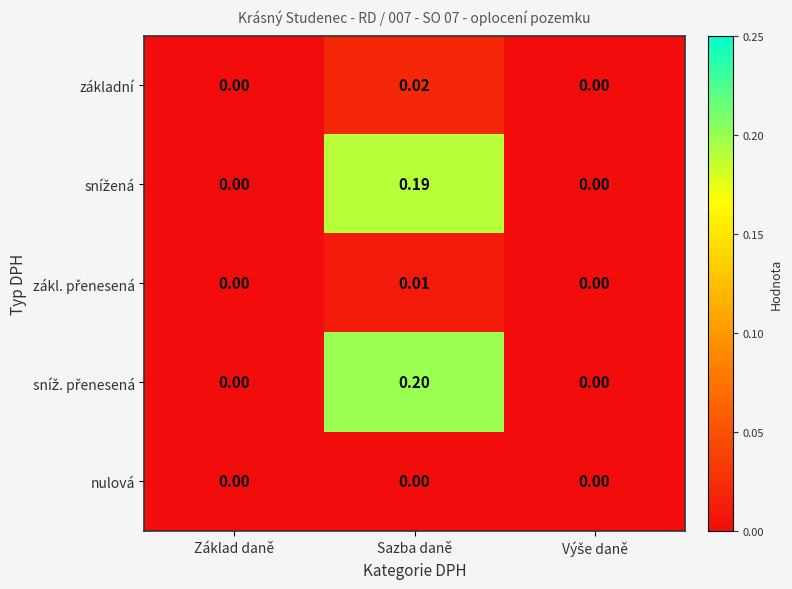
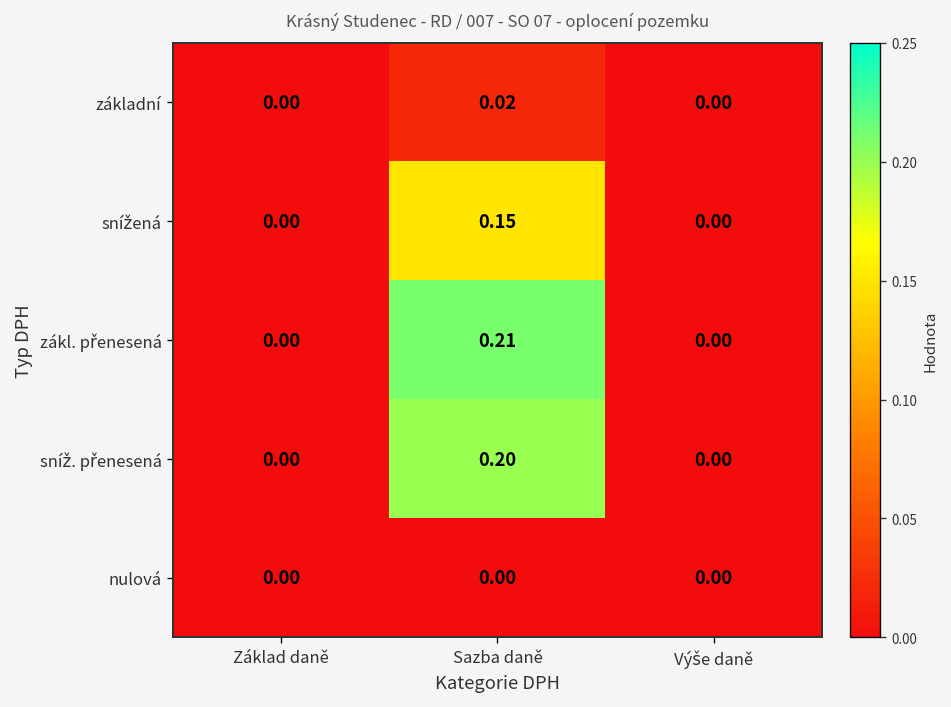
  {
    "základní": {
      "Základ daně": 0.00,
      "Sazba daně": 0.02,
      "Výše daně": 0.00
    },
    "snížená": {
      "Základ daně": 0.00,
-     "Sazba daně": 0.19,
+     "Sazba daně": 0.15,
      "Výše daně": 0.00
    },
    "zákl. přenesená": {
      "Základ daně": 0.00,
-     "Sazba daně": 0.01,
+     "Sazba daně": 0.21,
      "Výše daně": 0.00
    },
    "sníž. přenesená": {
      "Základ daně": 0.00,
      "Sazba daně": 0.20,
      "Výše daně": 0.00
    },
    "nulová": {
      "Základ daně": 0.00,
      "Sazba daně": 0.00,
      "Výše daně": 0.00
    }
  }
